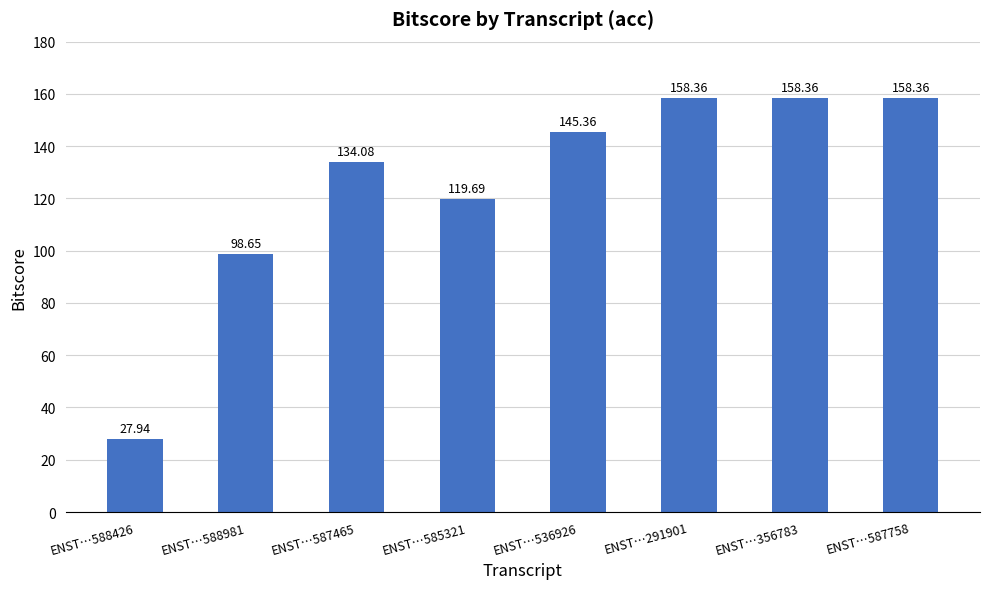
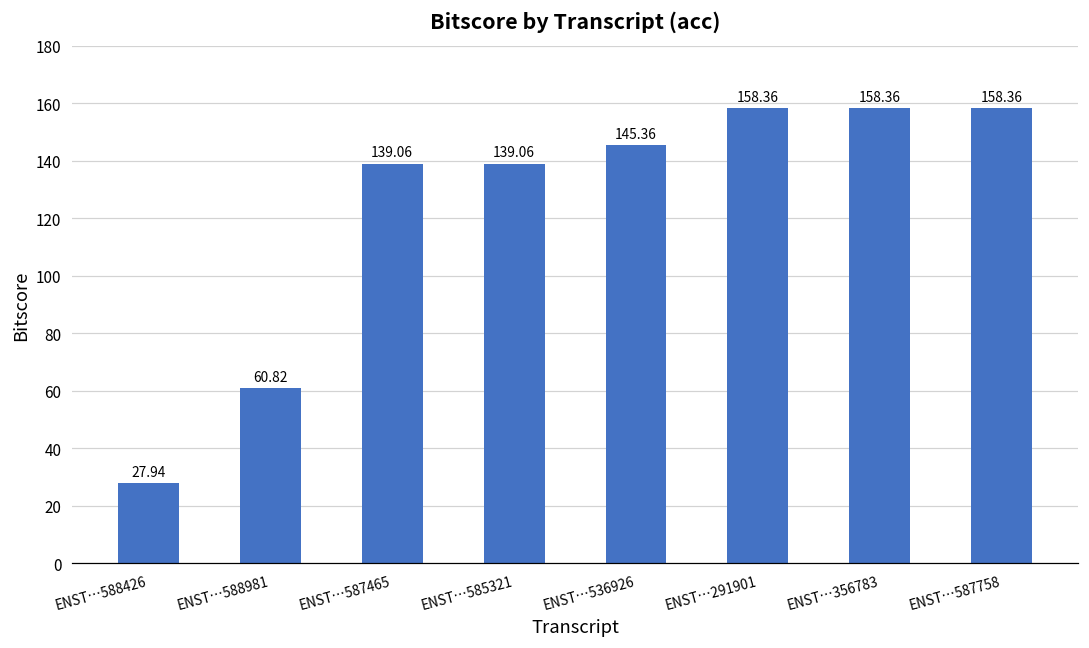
  {
    "ENST…588426": 27.94,
-   "ENST…588981": 98.65,
-   "ENST…587465": 134.08,
-   "ENST…585321": 119.69,
+   "ENST…588981": 60.82,
+   "ENST…587465": 139.06,
+   "ENST…585321": 139.06,
    "ENST…536926": 145.36,
    "ENST…291901": 158.36,
    "ENST…356783": 158.36,
    "ENST…587758": 158.36
  }
